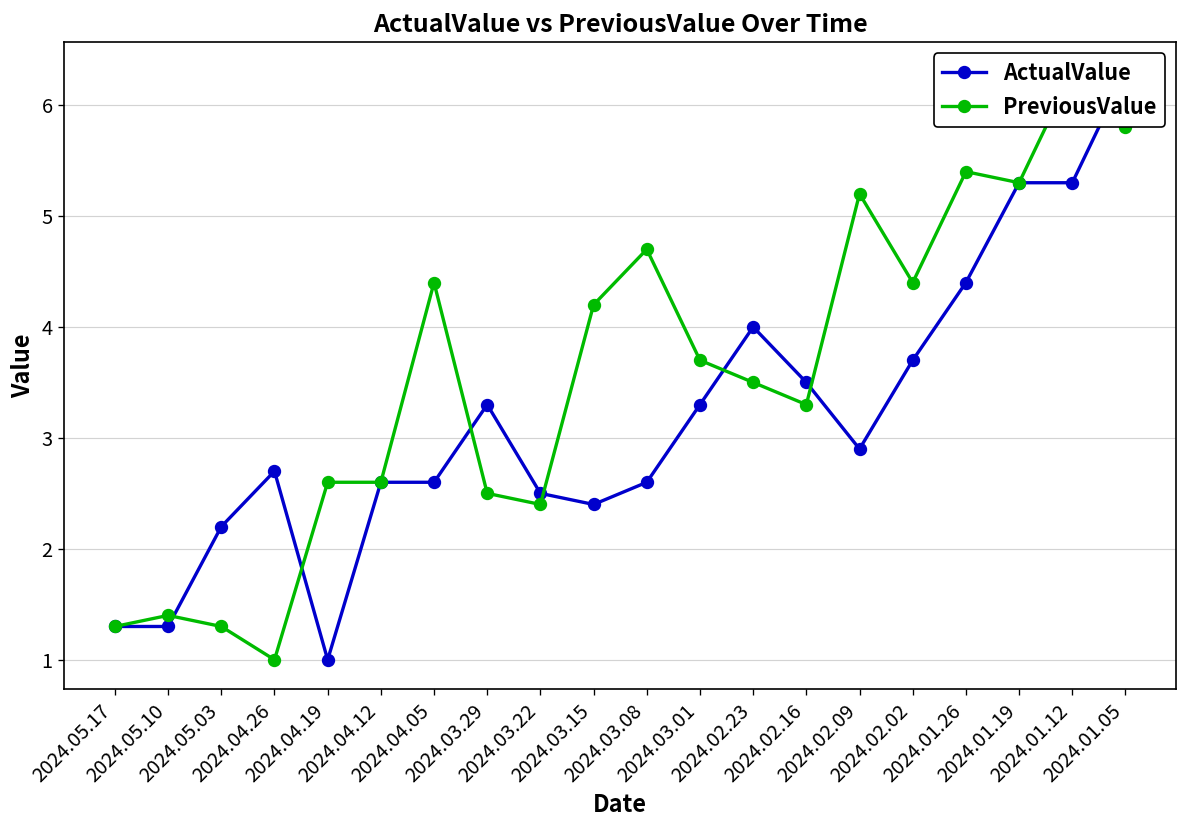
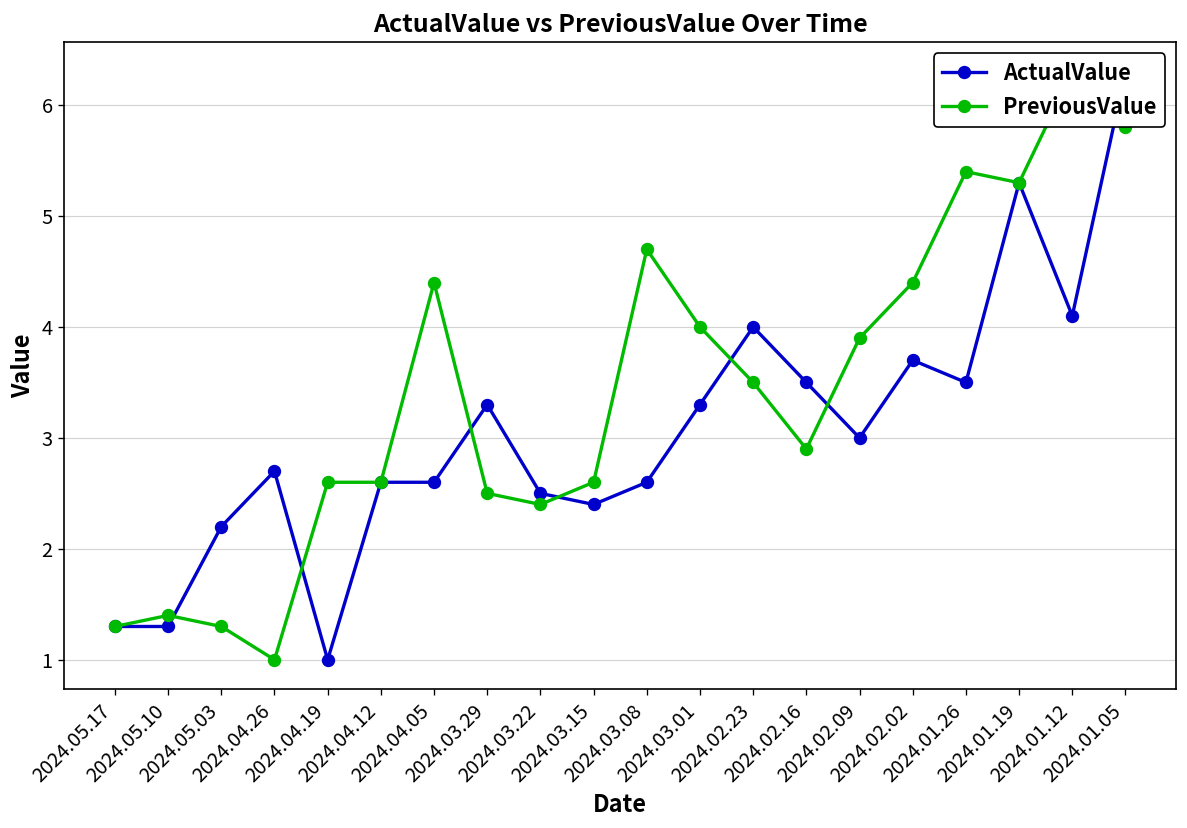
  {
    "ActualValue": {
      "2024.05.10": 1.3,
      "2024.05.03": 2.2,
      "2024.04.26": 2.7,
      "2024.04.19": 1.0,
      "2024.04.05": 2.6,
      "2024.03.29": 3.3,
      "2024.03.22": 2.5,
      "2024.03.15": 2.4,
      "2024.03.08": 2.6,
      "2024.03.01": 3.3,
      "2024.02.23": 4.0,
      "2024.02.16": 3.5,
-     "2024.02.09": 2.9,
+     "2024.02.09": 3.0,
      "2024.02.02": 3.7,
-     "2024.01.26": 4.4,
-     "2024.01.12": 5.3
+     "2024.01.26": 3.5,
+     "2024.01.12": 4.1
    },
    "PreviousValue": {
      "2024.05.10": 1.4,
      "2024.05.03": 1.3,
      "2024.04.26": 1.0,
      "2024.04.19": 2.6,
      "2024.04.05": 4.4,
      "2024.03.29": 2.5,
      "2024.03.22": 2.4,
-     "2024.03.15": 4.2,
+     "2024.03.15": 2.6,
      "2024.03.08": 4.7,
-     "2024.03.01": 3.7,
+     "2024.03.01": 4.0,
      "2024.02.23": 3.5,
-     "2024.02.16": 3.3,
-     "2024.02.09": 5.2,
+     "2024.02.16": 2.9,
+     "2024.02.09": 3.9,
      "2024.02.02": 4.4,
      "2024.01.26": 5.4,
      "2024.01.05": 5.8
    }
  }
